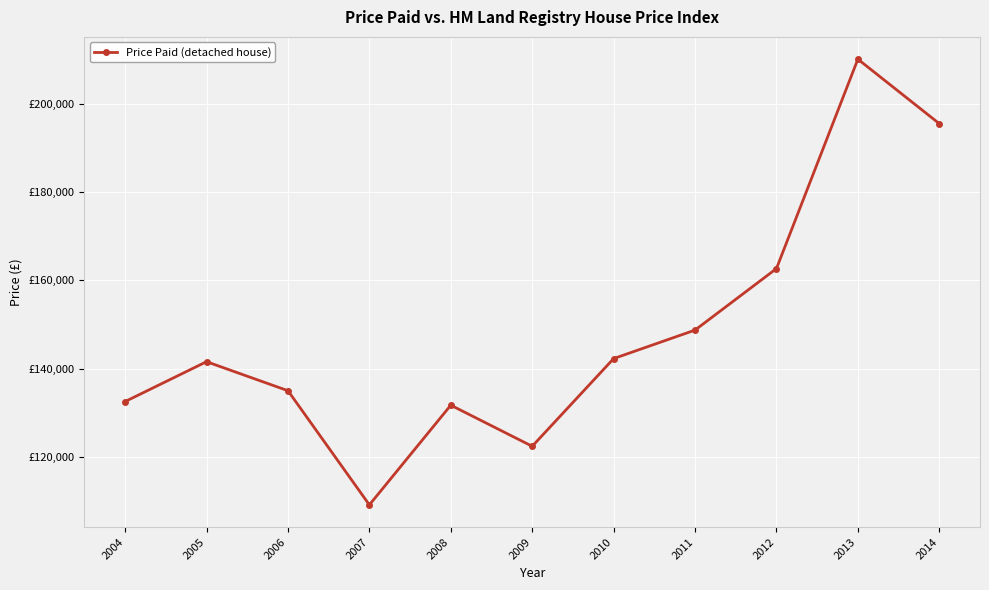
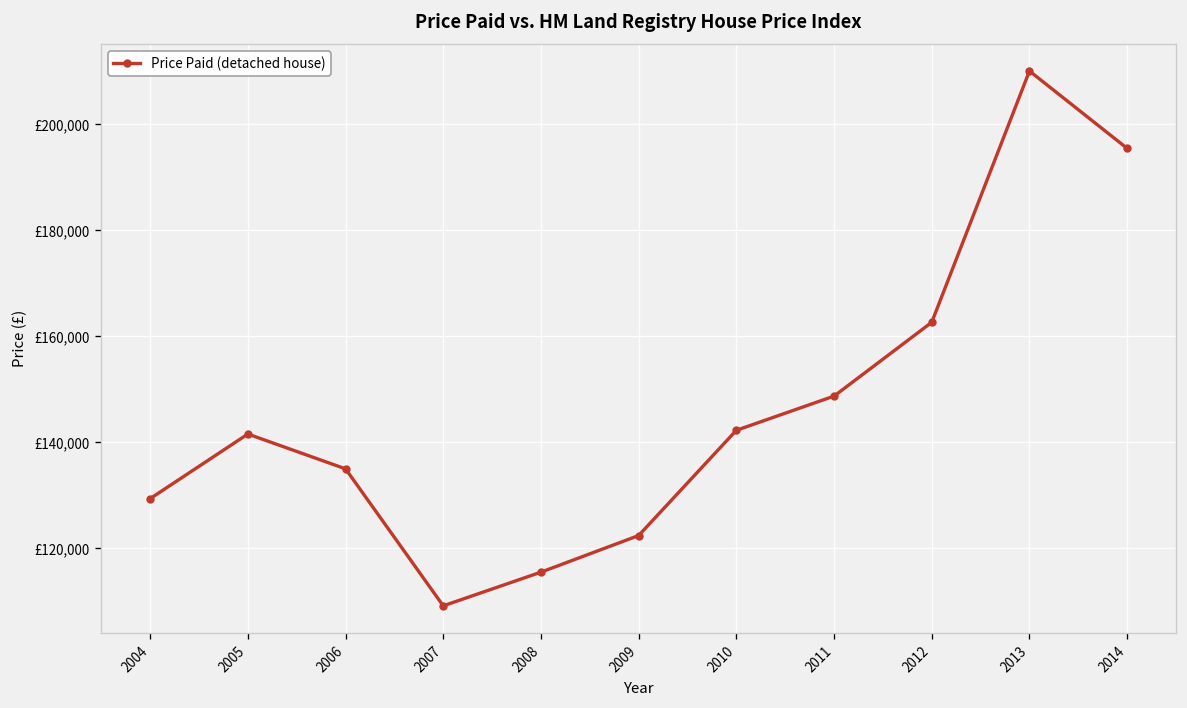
  {
-   "2004": "£133,000",
+   "2004": "£129,000",
    "2005": "£142,000",
    "2006": "£135,000",
    "2007": "£109,000",
-   "2008": "£132,000",
+   "2008": "£116,000",
    "2009": "£122,000",
    "2010": "£142,000",
    "2011": "£149,000",
    "2012": "£163,000",
    "2013": "£210,000",
    "2014": "£195,000"
  }
